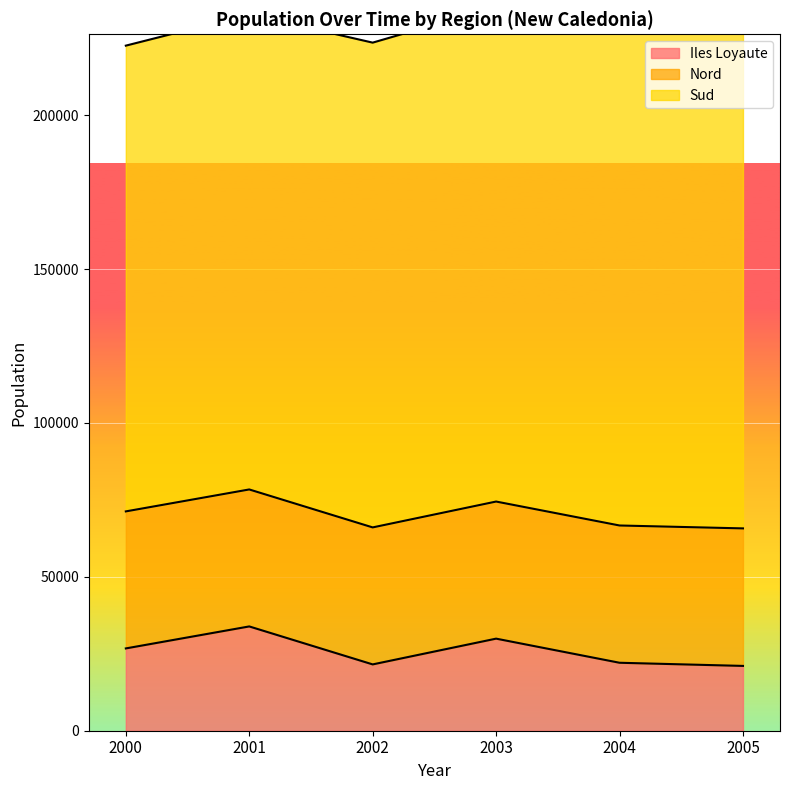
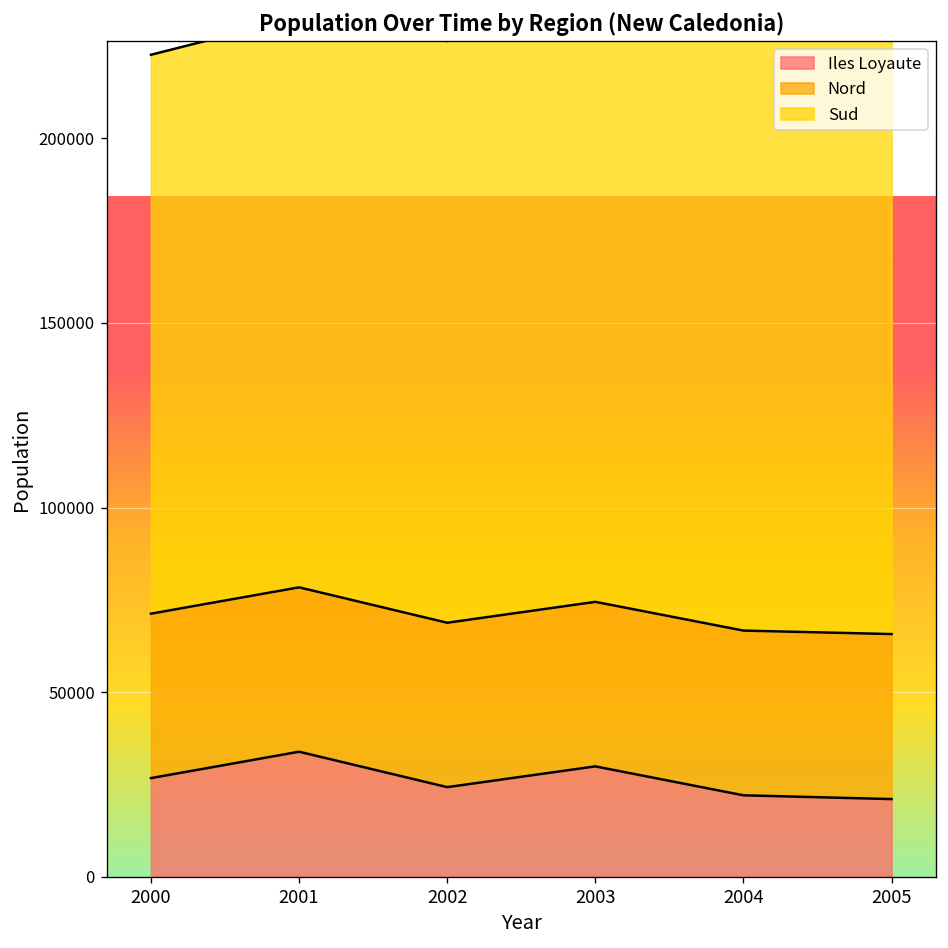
  {
    "Iles Loyaute": {
      "2000": 27000,
      "2001": 34000,
-     "2002": 22000,
+     "2002": 24000,
      "2003": 30000,
      "2004": 22000,
      "2005": 21000
    }
  }
